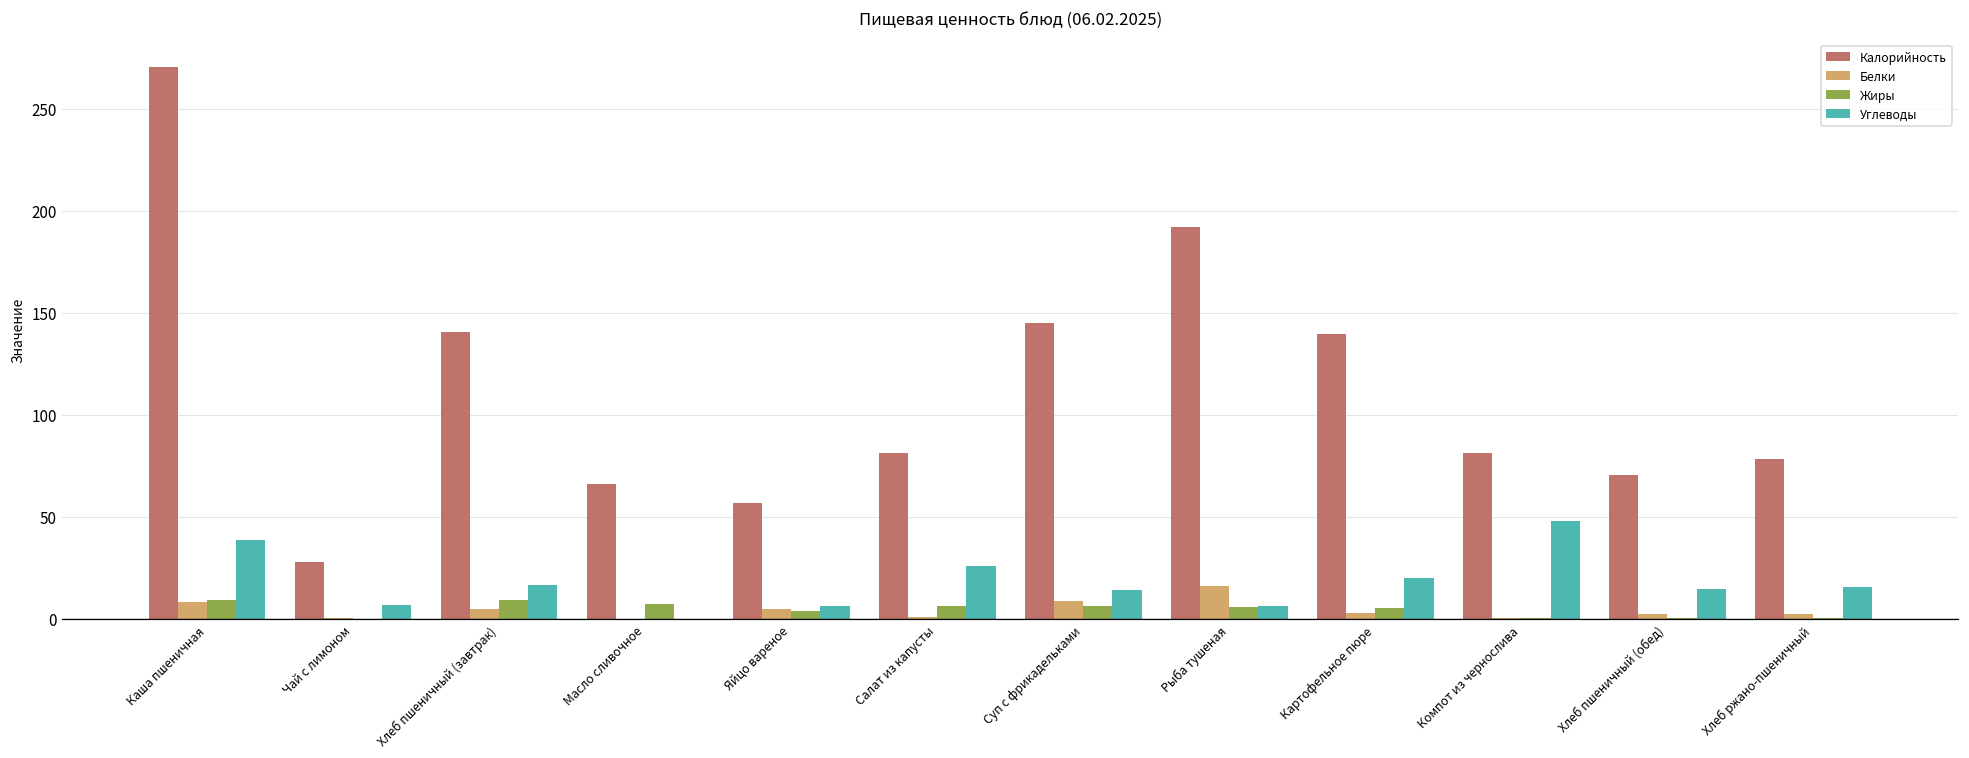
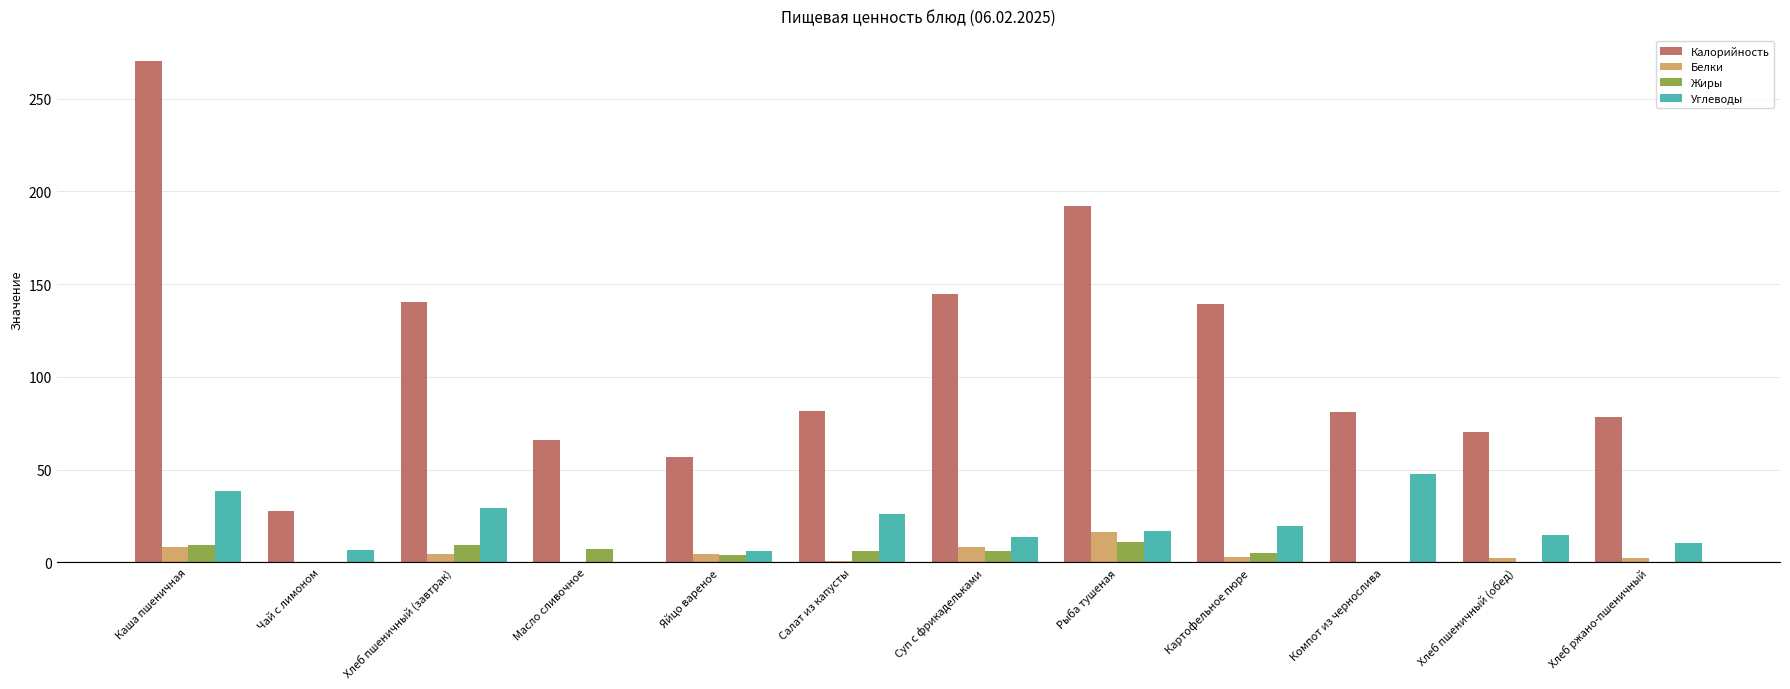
  {
    "Жиры": {
      "Каша пшеничная": 9,
      "Хлеб пшеничный (завтрак)": 9,
      "Масло сливочное": 7,
      "Яйцо вареное": 4,
      "Салат из капусты": 6,
      "Суп с фрикадельками": 6,
-     "Рыба тушеная": 6,
+     "Рыба тушеная": 11,
      "Картофельное пюре": 5
    },
    "Углеводы": {
      "Каша пшеничная": 39,
      "Чай с лимоном": 7,
-     "Хлеб пшеничный (завтрак)": 17,
+     "Хлеб пшеничный (завтрак)": 30,
      "Яйцо вареное": 6,
      "Салат из капусты": 26,
      "Суп с фрикадельками": 14,
-     "Рыба тушеная": 6,
+     "Рыба тушеная": 17,
      "Картофельное пюре": 20,
      "Компот из чернослива": 48,
      "Хлеб пшеничный (обед)": 15,
-     "Хлеб ржано-пшеничный": 16
+     "Хлеб ржано-пшеничный": 11
    }
  }
